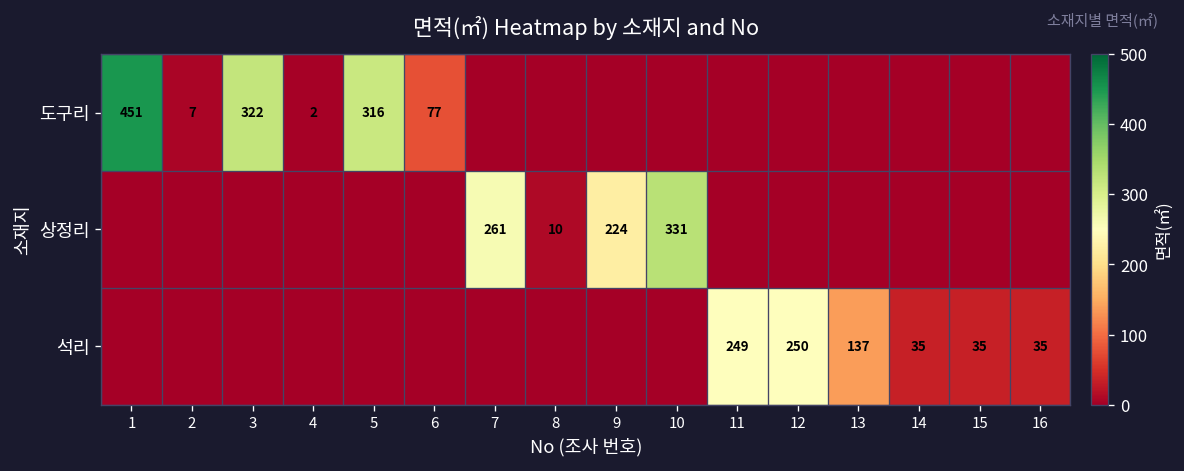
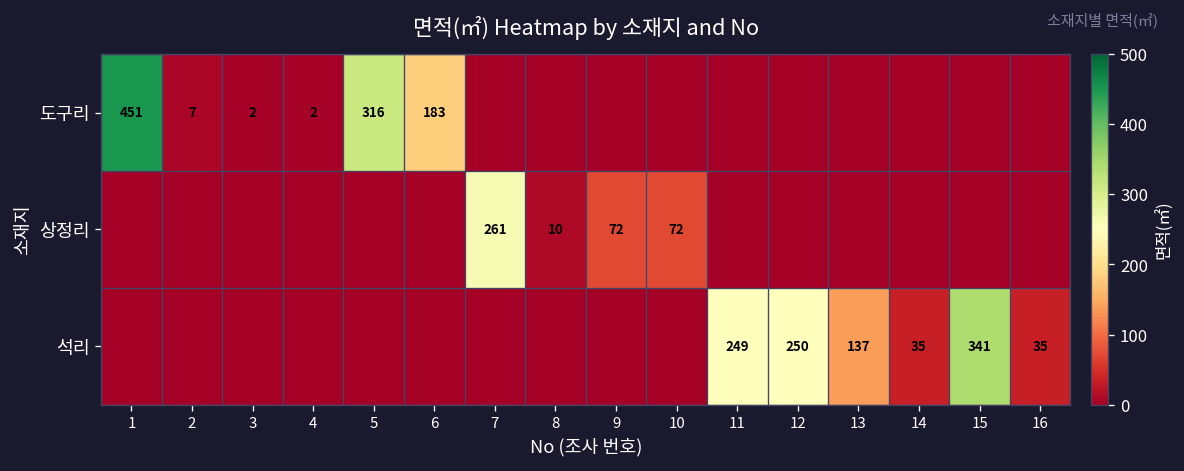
  {
    "도구리": {
      "1": 451,
      "2": 7,
-     "3": 322,
+     "3": 2,
      "4": 2,
      "5": 316,
-     "6": 77
+     "6": 183
    },
    "상정리": {
      "7": 261,
      "8": 10,
-     "9": 224,
-     "10": 331
+     "9": 72,
+     "10": 72
    },
    "석리": {
      "11": 249,
      "12": 250,
      "13": 137,
      "14": 35,
-     "15": 35,
+     "15": 341,
      "16": 35
    }
  }
